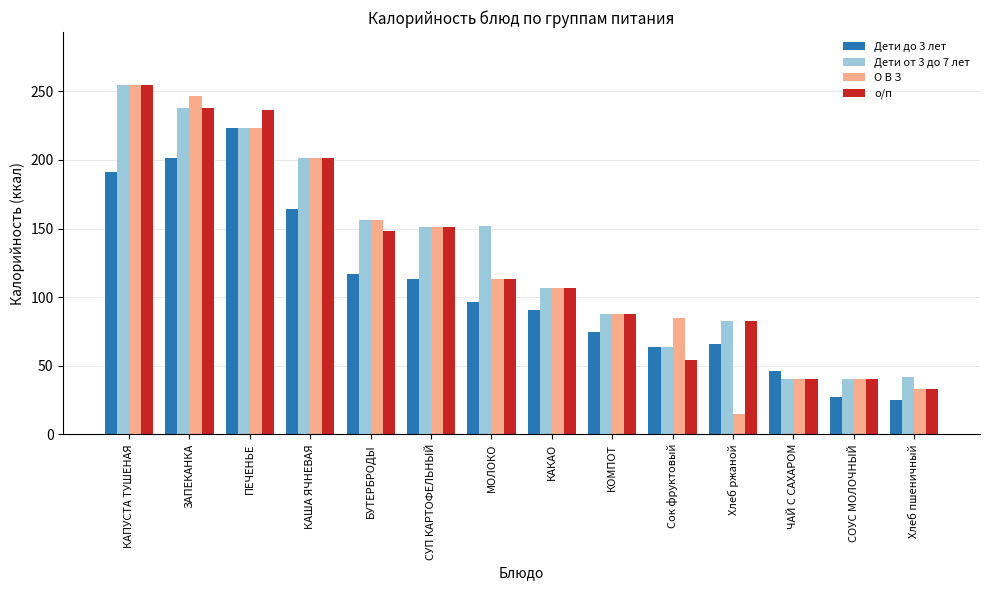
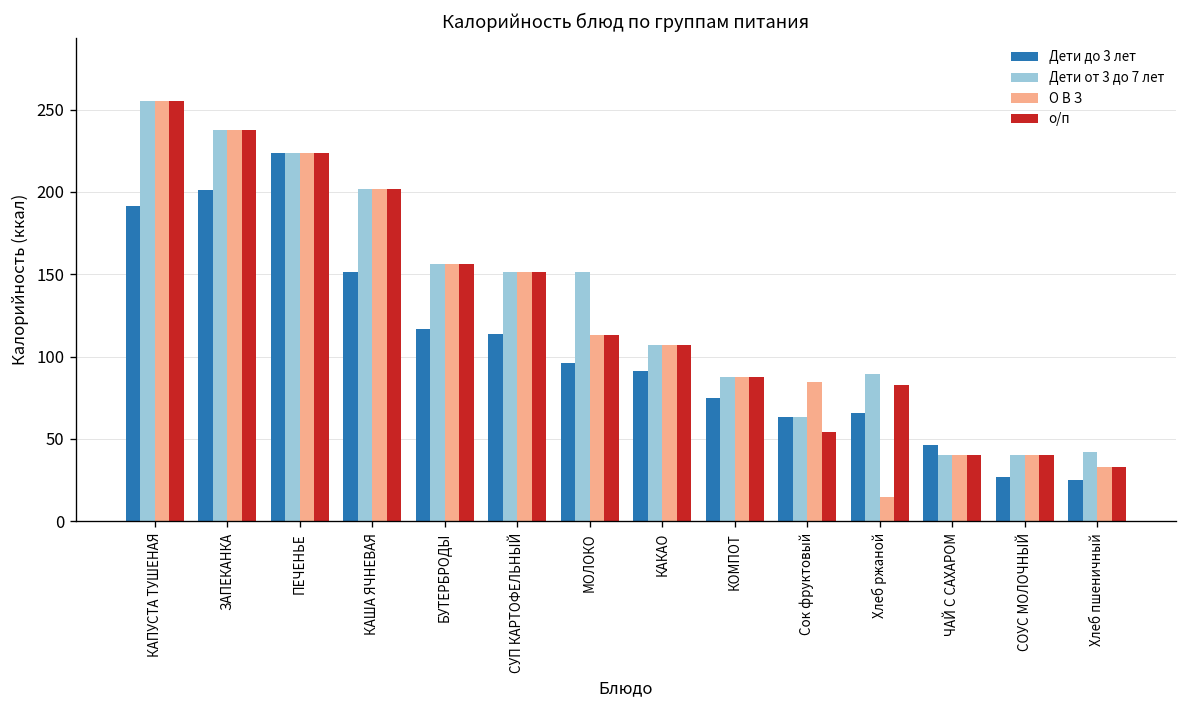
  {
    "Дети до 3 лет": {
      "КАПУСТА ТУШЕНАЯ": 191,
      "ЗАПЕКАНКА": 201,
      "ПЕЧЕНЬЕ": 224,
-     "КАША ЯЧНЕВАЯ": 164,
+     "КАША ЯЧНЕВАЯ": 151,
      "БУТЕРБРОДЫ": 117,
      "СУП КАРТОФЕЛЬНЫЙ": 113,
      "МОЛОКО": 96,
      "КАКАО": 91,
      "КОМПОТ": 75,
      "Сок фруктовый": 64,
      "Хлеб ржаной": 66,
      "ЧАЙ С САХАРОМ": 46,
      "СОУС МОЛОЧНЫЙ": 27,
      "Хлеб пшеничный": 25
    },
    "Дети от 3 до 7 лет": {
      "КАПУСТА ТУШЕНАЯ": 255,
      "ЗАПЕКАНКА": 238,
      "ПЕЧЕНЬЕ": 224,
      "КАША ЯЧНЕВАЯ": 202,
      "БУТЕРБРОДЫ": 156,
      "СУП КАРТОФЕЛЬНЫЙ": 151,
      "МОЛОКО": 152,
      "КАКАО": 107,
      "КОМПОТ": 88,
      "Сок фруктовый": 64,
-     "Хлеб ржаной": 83,
+     "Хлеб ржаной": 89,
      "ЧАЙ С САХАРОМ": 40,
      "СОУС МОЛОЧНЫЙ": 40,
      "Хлеб пшеничный": 42
    },
    "О В З": {
      "КАПУСТА ТУШЕНАЯ": 255,
-     "ЗАПЕКАНКА": 247,
+     "ЗАПЕКАНКА": 238,
      "ПЕЧЕНЬЕ": 224,
      "КАША ЯЧНЕВАЯ": 202,
      "БУТЕРБРОДЫ": 156,
      "СУП КАРТОФЕЛЬНЫЙ": 151,
      "МОЛОКО": 113,
      "КАКАО": 107,
      "КОМПОТ": 88,
      "Сок фруктовый": 85,
      "Хлеб ржаной": 15,
      "ЧАЙ С САХАРОМ": 40,
      "СОУС МОЛОЧНЫЙ": 40,
      "Хлеб пшеничный": 33
    },
    "о/п": {
      "КАПУСТА ТУШЕНАЯ": 255,
      "ЗАПЕКАНКА": 238,
-     "ПЕЧЕНЬЕ": 236,
+     "ПЕЧЕНЬЕ": 224,
      "КАША ЯЧНЕВАЯ": 202,
-     "БУТЕРБРОДЫ": 148,
+     "БУТЕРБРОДЫ": 156,
      "СУП КАРТОФЕЛЬНЫЙ": 151,
      "МОЛОКО": 113,
      "КАКАО": 107,
      "КОМПОТ": 88,
      "Сок фруктовый": 54,
      "Хлеб ржаной": 83,
      "ЧАЙ С САХАРОМ": 40,
      "СОУС МОЛОЧНЫЙ": 40,
      "Хлеб пшеничный": 33
    }
  }
